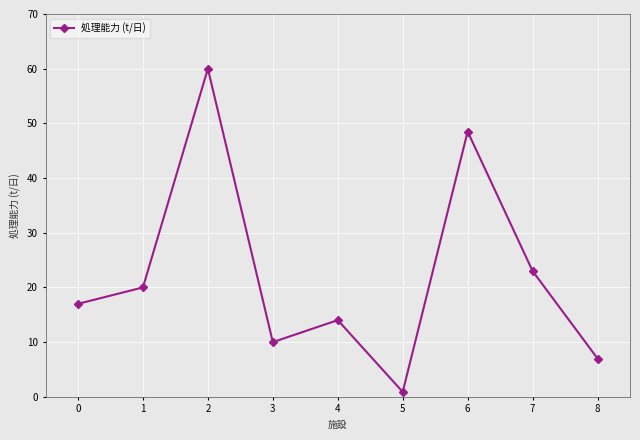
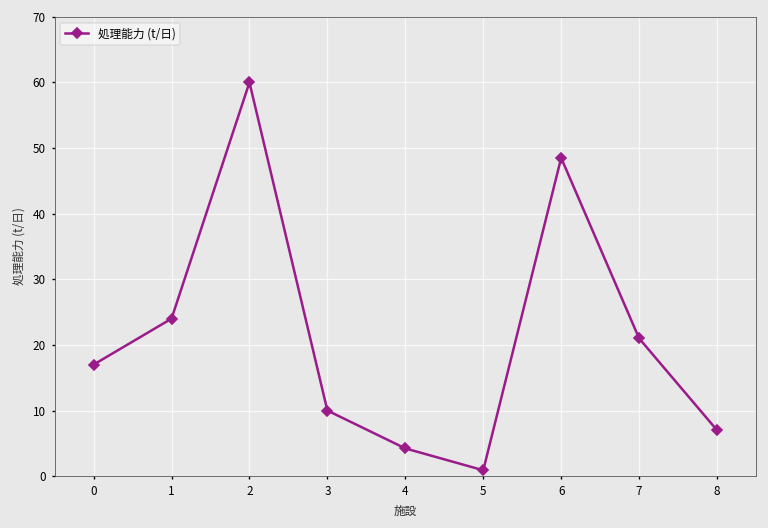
  {
    "0": 17,
-   "1": 20,
+   "1": 24,
    "2": 60,
    "3": 10,
-   "4": 14,
+   "4": 4,
    "5": 1,
    "6": 49,
-   "7": 23,
+   "7": 21,
    "8": 7
  }
